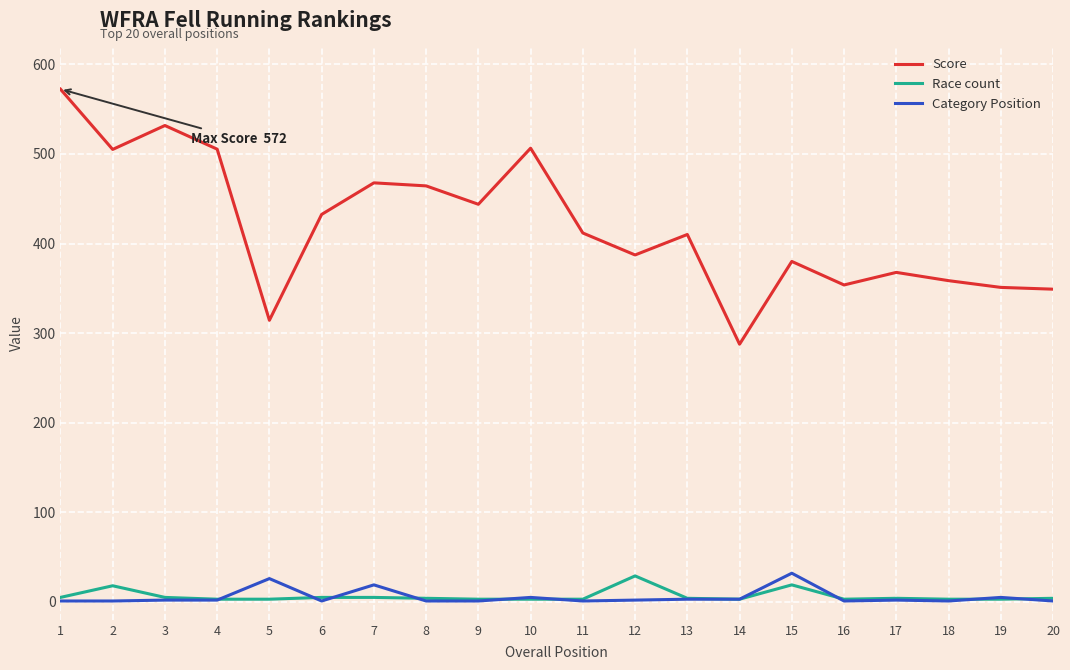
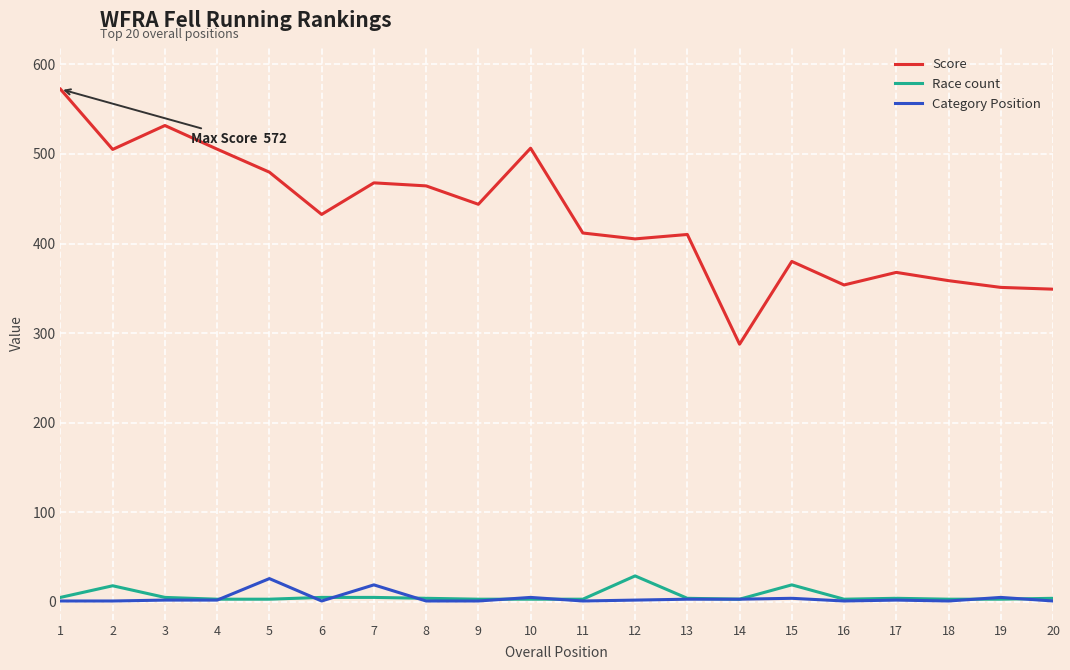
  {
    "Score": {
      "1": 570,
      "2": 510,
      "4": 510,
-     "5": 310,
+     "5": 480,
      "6": 430,
      "7": 470,
      "8": 460,
      "9": 440,
      "10": 510,
      "11": 410,
-     "12": 390,
+     "12": 410,
      "13": 410,
      "14": 290,
      "15": 380,
      "16": 350,
      "17": 370,
      "18": 360,
      "19": 350,
      "20": 350
    },
    "Race count": {
      "1": 10,
      "2": 20,
      "3": 10,
      "5": 0,
      "6": 10,
      "7": 10,
      "8": 0,
      "12": 30,
      "15": 20,
      "20": 0
    },
    "Category Position": {
      "1": 0,
      "2": 0,
      "3": 0,
      "5": 30,
      "6": 0,
      "7": 20,
      "8": 0,
      "12": 0,
-     "15": 30,
+     "15": 0,
      "20": 0
    }
  }
